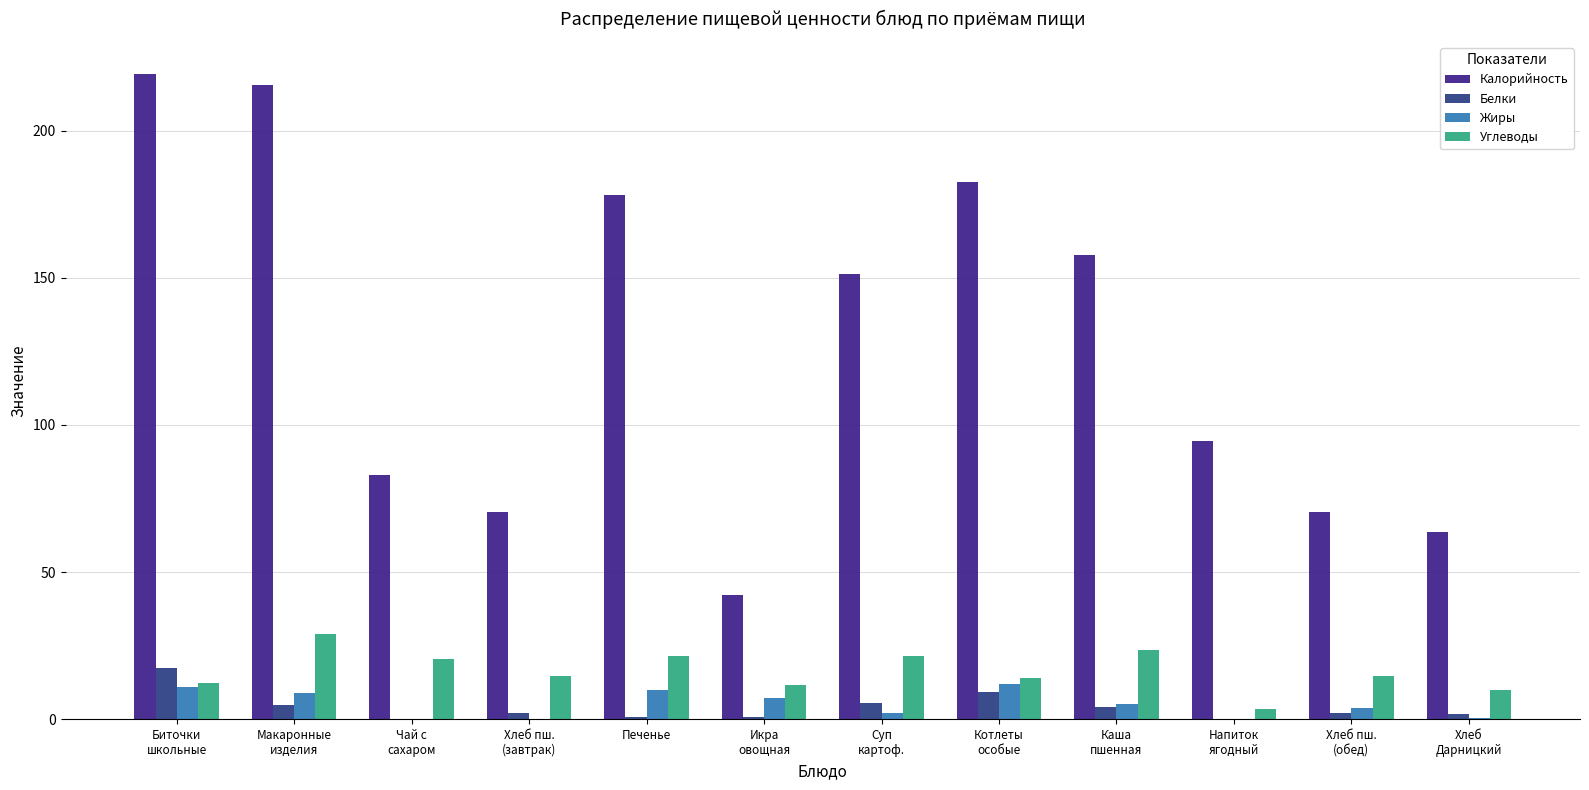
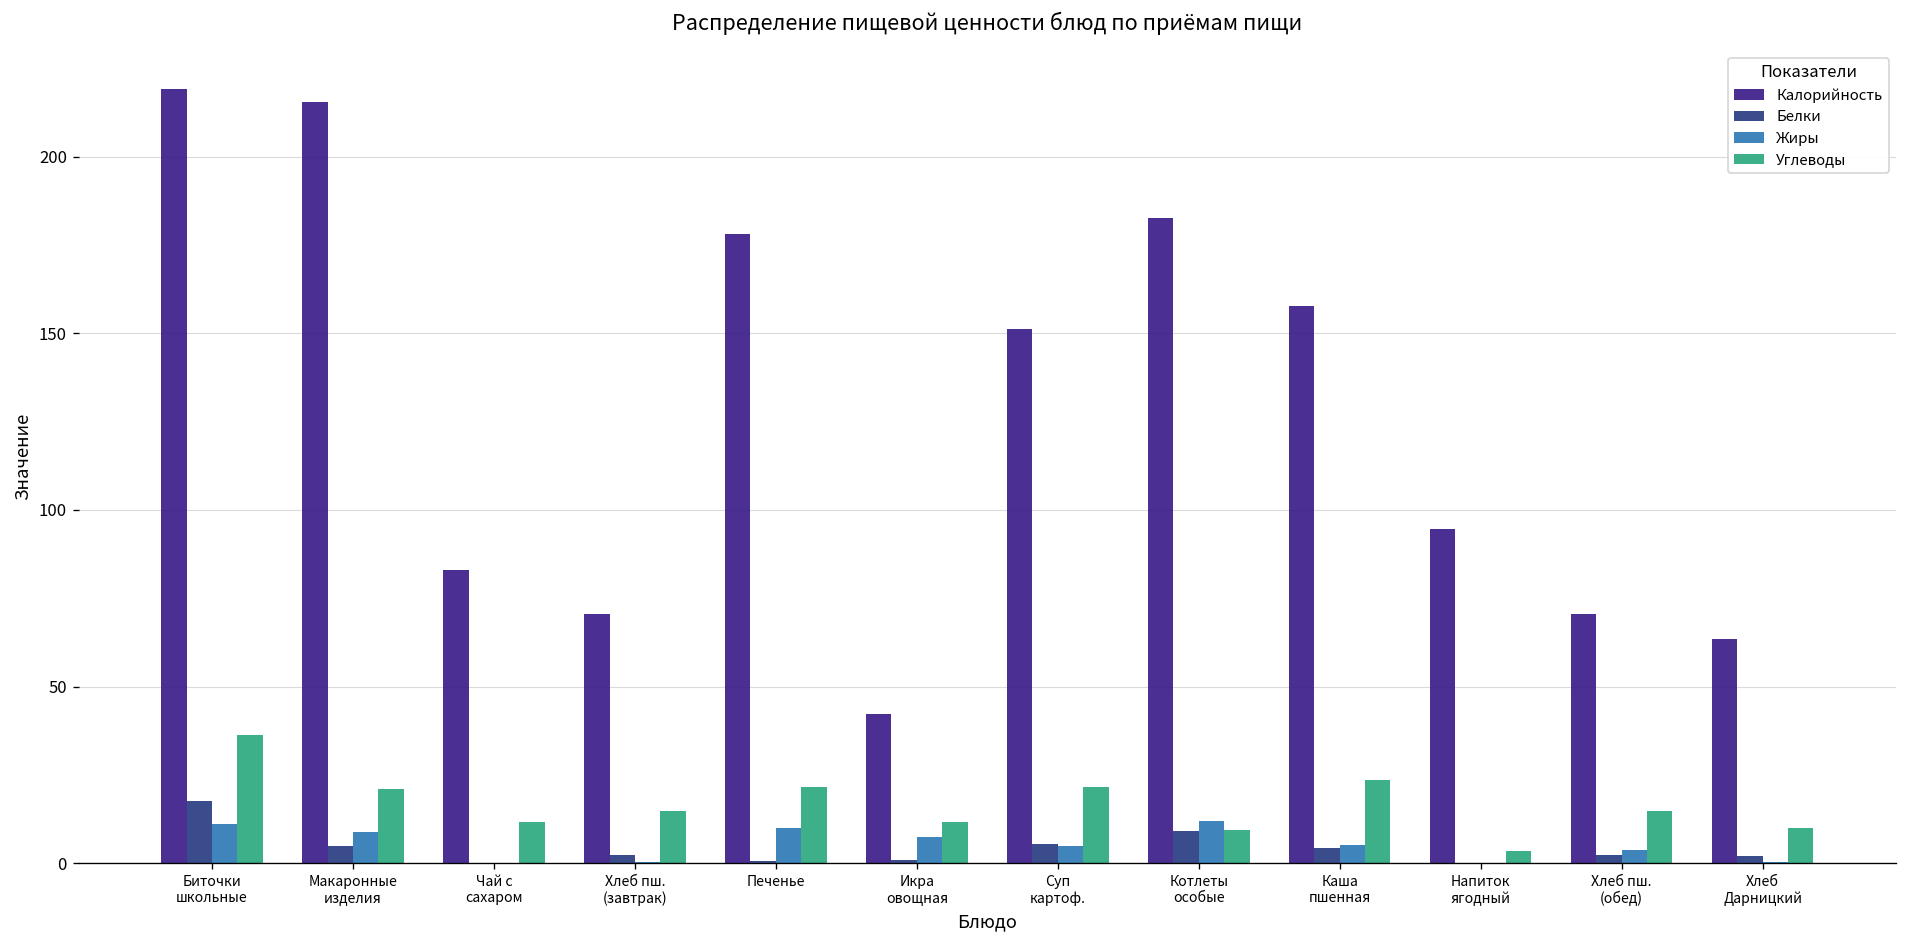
  {
    "Жиры": {
      "Биточки школьные": 11,
      "Макаронные изделия": 9,
      "Печенье": 10,
      "Икра овощная": 7,
-     "Суп картоф.": 2,
+     "Суп картоф.": 5,
      "Котлеты особые": 12,
      "Каша пшенная": 5,
      "Хлеб пш. (обед)": 4
    },
    "Углеводы": {
-     "Биточки школьные": 12,
-     "Макаронные изделия": 29,
-     "Чай с сахаром": 20,
+     "Биточки школьные": 36,
+     "Макаронные изделия": 21,
+     "Чай с сахаром": 12,
      "Хлеб пш. (завтрак)": 15,
      "Печенье": 22,
      "Икра овощная": 12,
      "Суп картоф.": 22,
-     "Котлеты особые": 14,
+     "Котлеты особые": 9,
      "Каша пшенная": 24,
      "Напиток ягодный": 3,
      "Хлеб пш. (обед)": 15,
      "Хлеб Дарницкий": 10
    }
  }
